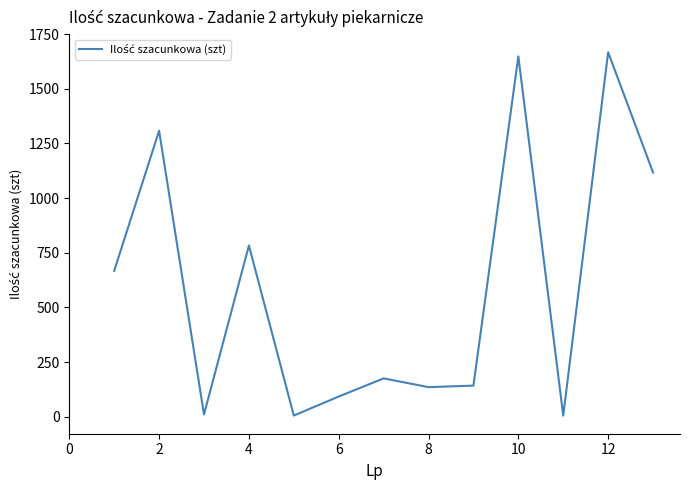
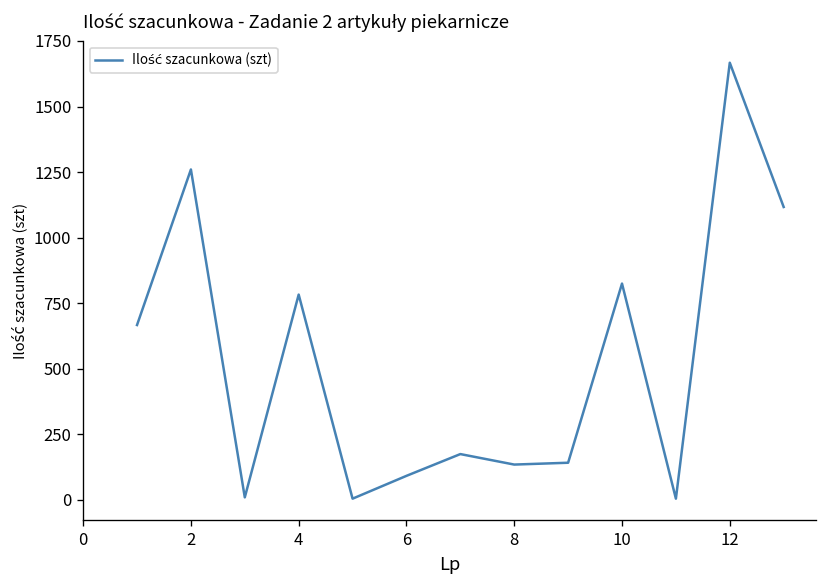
  {
-   "2": 1310,
+   "2": 1260,
    "4": 780,
    "6": 90,
    "8": 140,
-   "10": 1650,
+   "10": 830,
    "12": 1670
  }
